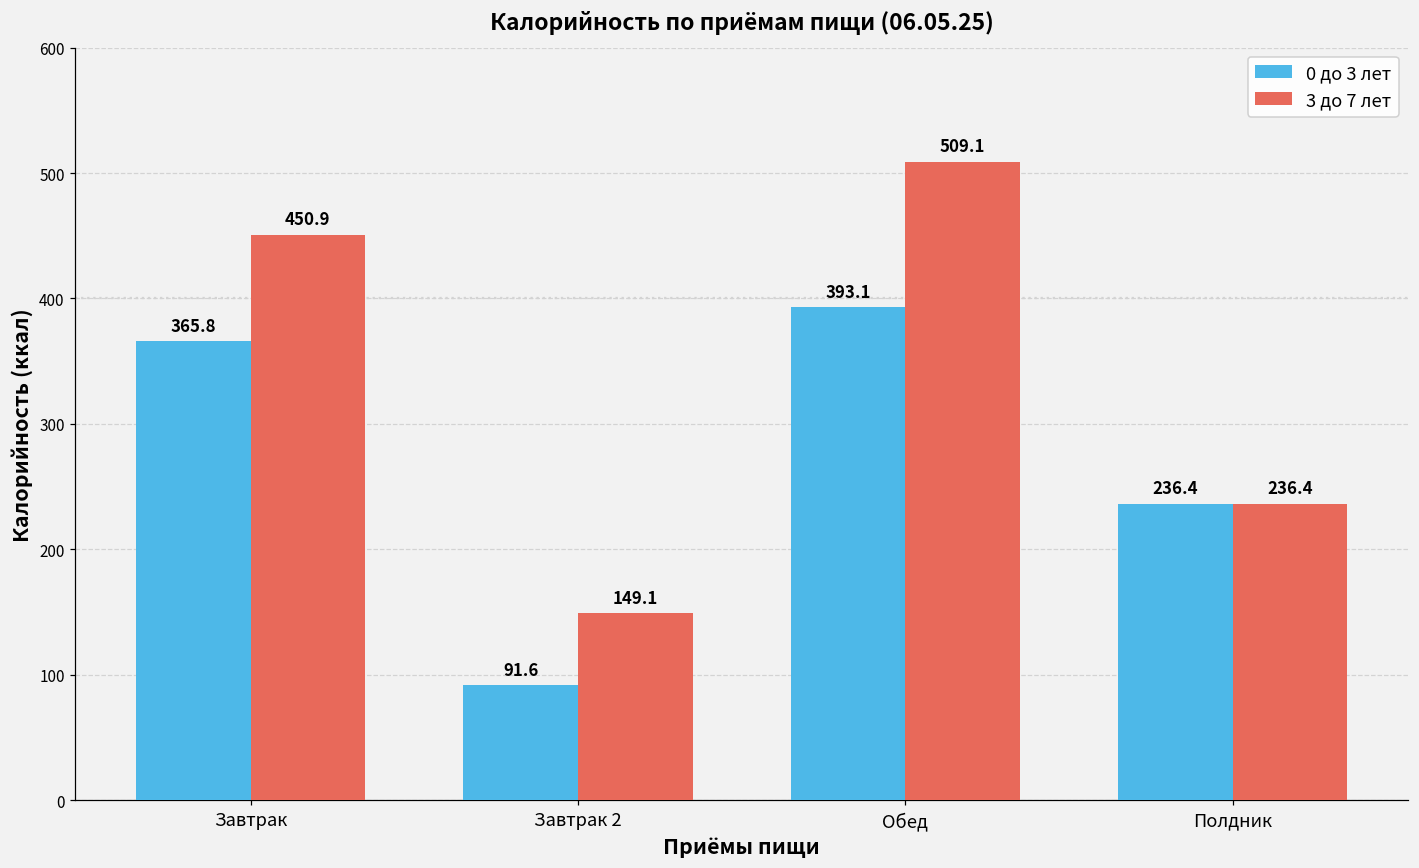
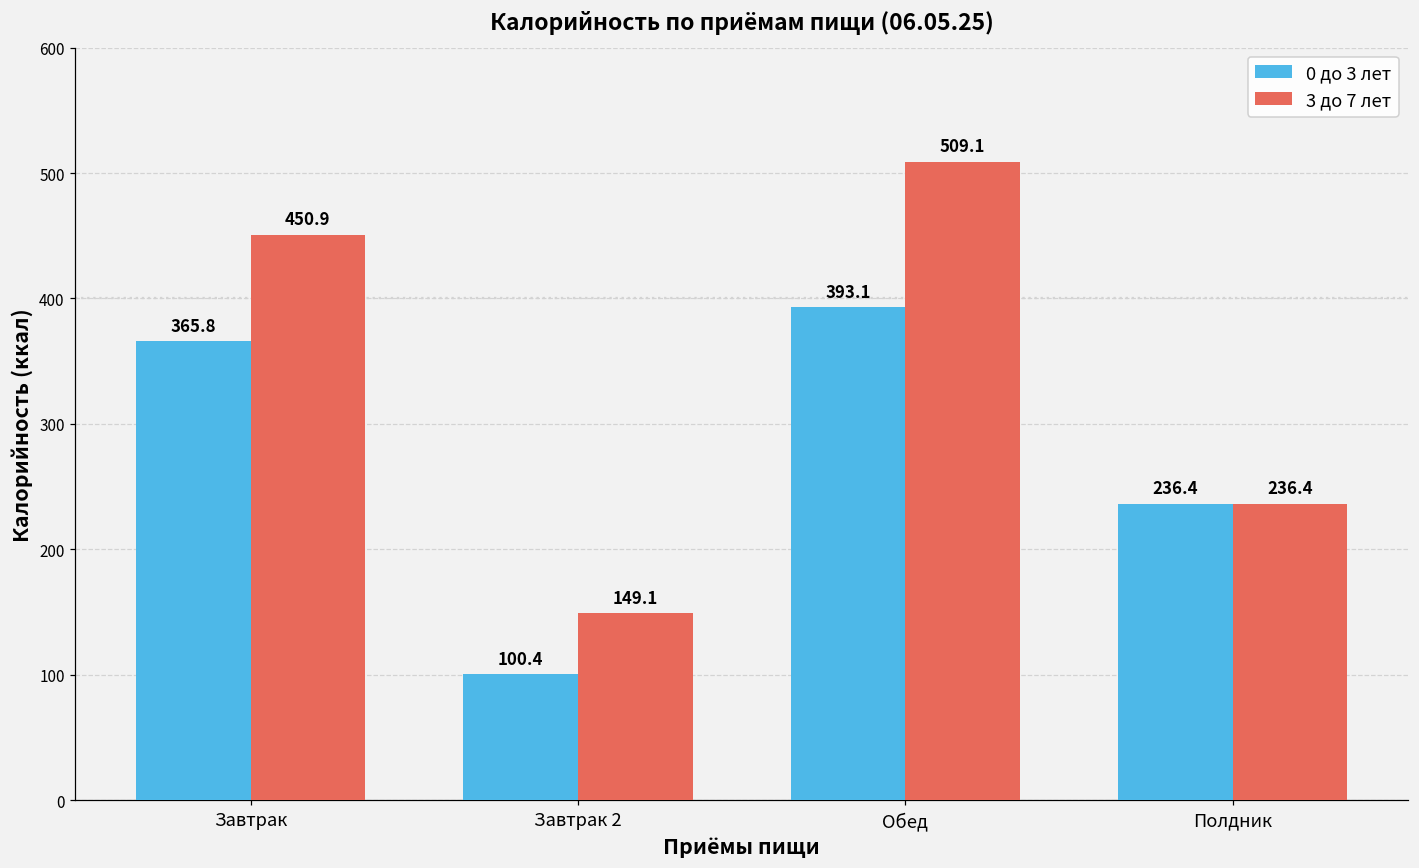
  {
    "0 до 3 лет": {
      "Завтрак": 365.8,
-     "Завтрак 2": 91.6,
+     "Завтрак 2": 100.4,
      "Обед": 393.1,
      "Полдник": 236.4
    },
    "3 до 7 лет": {
      "Завтрак": 450.9,
      "Завтрак 2": 149.1,
      "Обед": 509.1,
      "Полдник": 236.4
    }
  }
